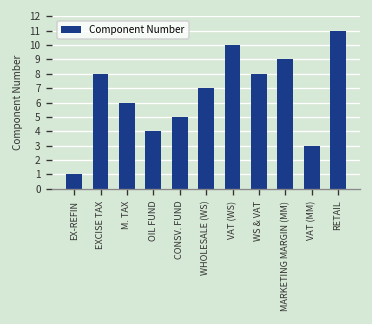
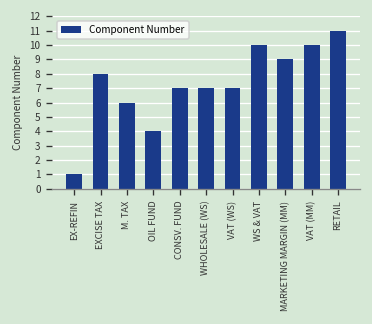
  {
    "EX-REFIN": 1,
    "EXCISE TAX": 8,
    "M. TAX": 6,
    "OIL FUND": 4,
-   "CONSV. FUND": 5,
+   "CONSV. FUND": 7,
    "WHOLESALE (WS)": 7,
-   "VAT (WS)": 10,
-   "WS & VAT": 8,
+   "VAT (WS)": 7,
+   "WS & VAT": 10,
    "MARKETING MARGIN (MM)": 9,
-   "VAT (MM)": 3,
+   "VAT (MM)": 10,
    "RETAIL": 11
  }
